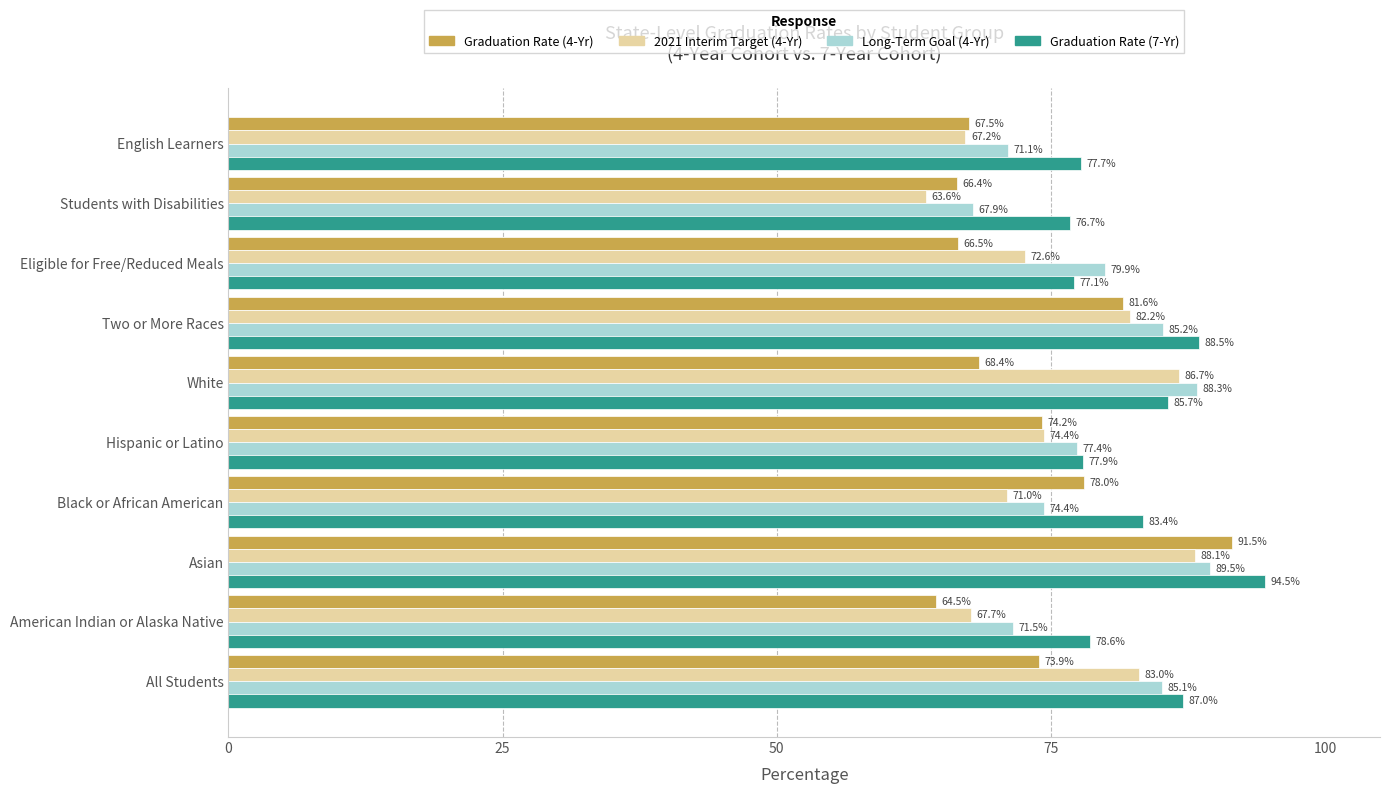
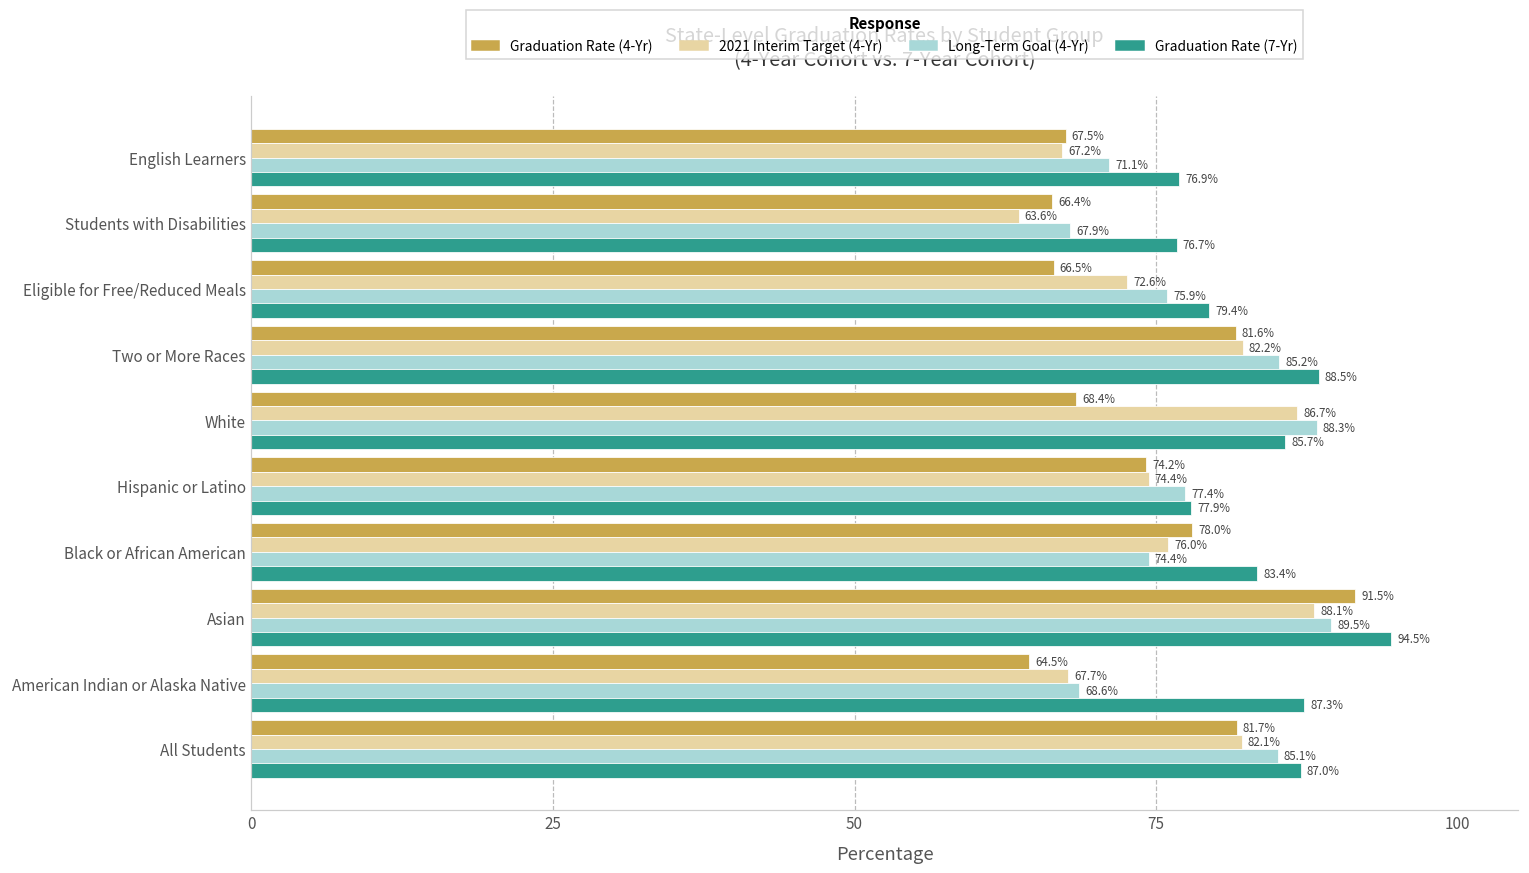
  {
    "Graduation Rate (4-Yr)": {
      "English Learners": "67.5%",
      "Students with Disabilities": "66.4%",
      "Eligible for Free/Reduced Meals": "66.5%",
      "Two or More Races": "81.6%",
      "White": "68.4%",
      "Hispanic or Latino": "74.2%",
      "Black or African American": "78.0%",
      "Asian": "91.5%",
      "American Indian or Alaska Native": "64.5%",
-     "All Students": "73.9%"
+     "All Students": "81.7%"
    },
    "2021 Interim Target (4-Yr)": {
      "English Learners": "67.2%",
      "Students with Disabilities": "63.6%",
      "Eligible for Free/Reduced Meals": "72.6%",
      "Two or More Races": "82.2%",
      "White": "86.7%",
      "Hispanic or Latino": "74.4%",
-     "Black or African American": "71.0%",
+     "Black or African American": "76.0%",
      "Asian": "88.1%",
      "American Indian or Alaska Native": "67.7%",
-     "All Students": "83.0%"
+     "All Students": "82.1%"
    },
    "Long-Term Goal (4-Yr)": {
      "English Learners": "71.1%",
      "Students with Disabilities": "67.9%",
-     "Eligible for Free/Reduced Meals": "79.9%",
+     "Eligible for Free/Reduced Meals": "75.9%",
      "Two or More Races": "85.2%",
      "White": "88.3%",
      "Hispanic or Latino": "77.4%",
      "Black or African American": "74.4%",
      "Asian": "89.5%",
-     "American Indian or Alaska Native": "71.5%",
+     "American Indian or Alaska Native": "68.6%",
      "All Students": "85.1%"
    },
    "Graduation Rate (7-Yr)": {
-     "English Learners": "77.7%",
+     "English Learners": "76.9%",
      "Students with Disabilities": "76.7%",
-     "Eligible for Free/Reduced Meals": "77.1%",
+     "Eligible for Free/Reduced Meals": "79.4%",
      "Two or More Races": "88.5%",
      "White": "85.7%",
      "Hispanic or Latino": "77.9%",
      "Black or African American": "83.4%",
      "Asian": "94.5%",
-     "American Indian or Alaska Native": "78.6%",
+     "American Indian or Alaska Native": "87.3%",
      "All Students": "87.0%"
    }
  }
